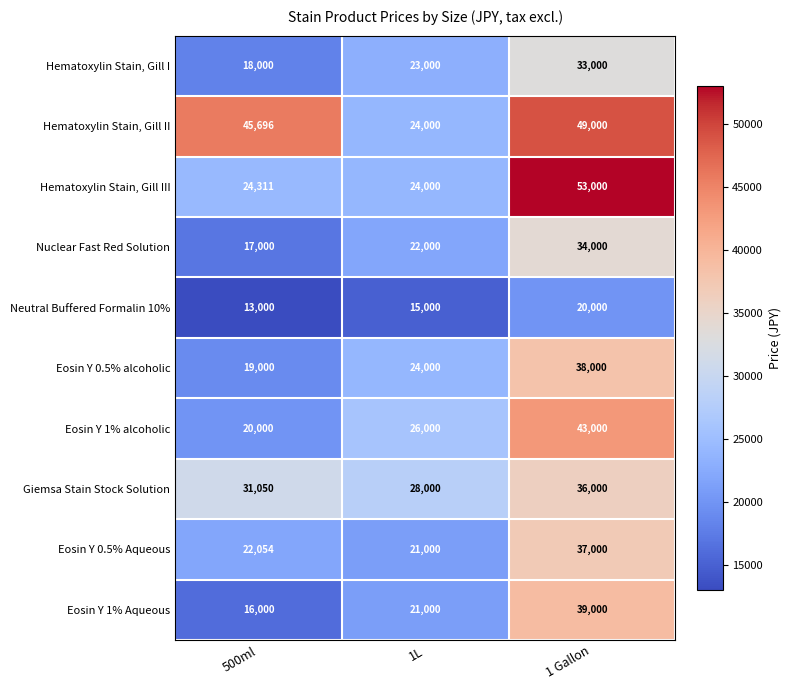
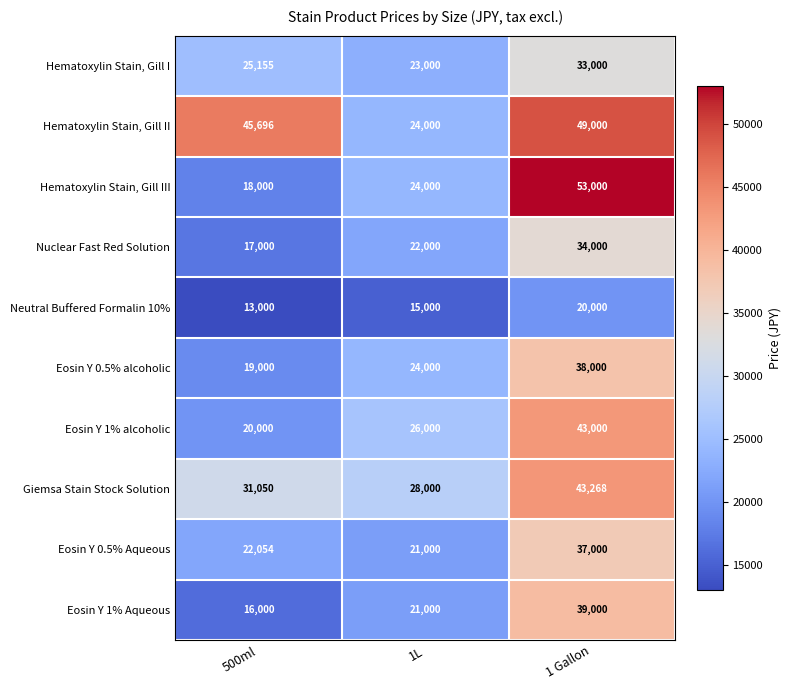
  {
    "Hematoxylin Stain, Gill I": {
-     "500ml": "18,000",
+     "500ml": "25,155",
      "1L": "23,000",
      "1 Gallon": "33,000"
    },
    "Hematoxylin Stain, Gill II": {
      "500ml": "45,696",
      "1L": "24,000",
      "1 Gallon": "49,000"
    },
    "Hematoxylin Stain, Gill III": {
-     "500ml": "24,311",
+     "500ml": "18,000",
      "1L": "24,000",
      "1 Gallon": "53,000"
    },
    "Nuclear Fast Red Solution": {
      "500ml": "17,000",
      "1L": "22,000",
      "1 Gallon": "34,000"
    },
    "Neutral Buffered Formalin 10%": {
      "500ml": "13,000",
      "1L": "15,000",
      "1 Gallon": "20,000"
    },
    "Eosin Y 0.5% alcoholic": {
      "500ml": "19,000",
      "1L": "24,000",
      "1 Gallon": "38,000"
    },
    "Eosin Y 1% alcoholic": {
      "500ml": "20,000",
      "1L": "26,000",
      "1 Gallon": "43,000"
    },
    "Giemsa Stain Stock Solution": {
      "500ml": "31,050",
      "1L": "28,000",
-     "1 Gallon": "36,000"
+     "1 Gallon": "43,268"
    },
    "Eosin Y 0.5% Aqueous": {
      "500ml": "22,054",
      "1L": "21,000",
      "1 Gallon": "37,000"
    },
    "Eosin Y 1% Aqueous": {
      "500ml": "16,000",
      "1L": "21,000",
      "1 Gallon": "39,000"
    }
  }
